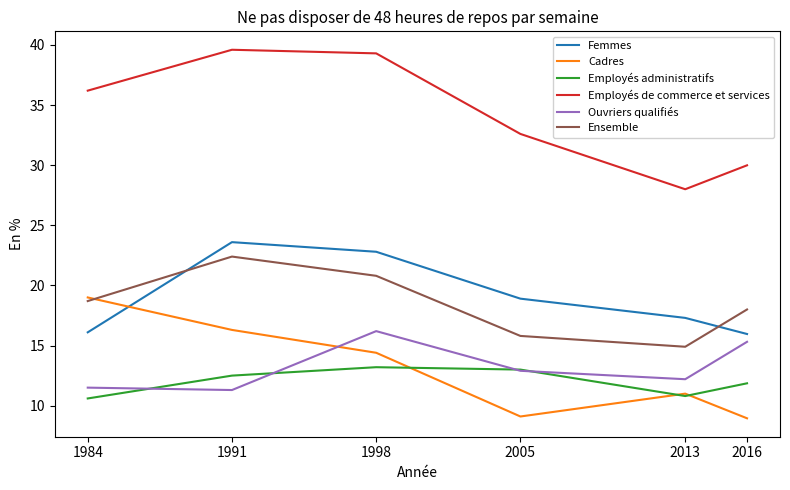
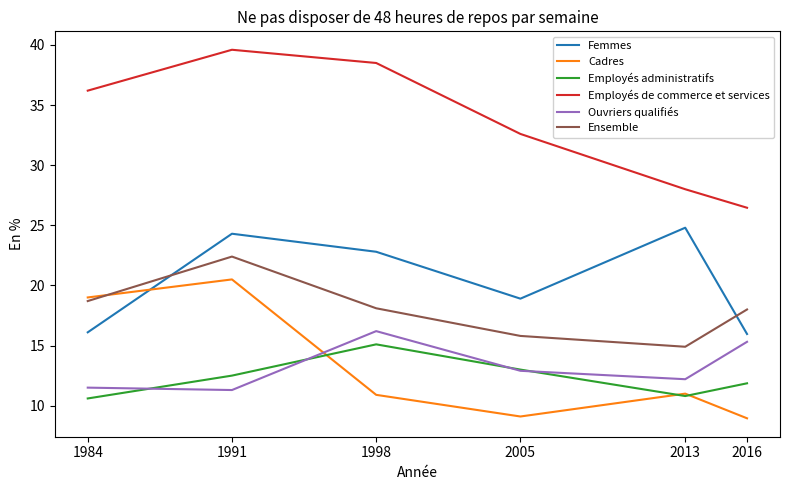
  {
    "Femmes": {
      "1984": 16.1,
-     "1991": 23.6,
+     "1991": 24.3,
      "1998": 22.8,
      "2005": 18.9,
-     "2013": 17.3,
+     "2013": 24.8,
      "2016": 16.0
    },
    "Cadres": {
      "1984": 19.0,
-     "1991": 16.3,
-     "1998": 14.4,
+     "1991": 20.5,
+     "1998": 10.9,
      "2005": 9.1,
      "2016": 9.0
    },
    "Employés administratifs": {
      "1984": 10.6,
      "1991": 12.5,
-     "1998": 13.2,
+     "1998": 15.1,
      "2016": 11.9
    },
    "Employés de commerce et services": {
      "1984": 36.2,
      "1991": 39.6,
-     "1998": 39.3,
+     "1998": 38.5,
      "2005": 32.6,
      "2013": 28.0,
-     "2016": 30.0
+     "2016": 26.5
    },
    "Ouvriers qualifiés": {
      "1984": 11.5,
      "1991": 11.3,
      "1998": 16.2,
      "2013": 12.2,
      "2016": 15.3
    },
    "Ensemble": {
      "1984": 18.7,
      "1991": 22.4,
-     "1998": 20.8,
+     "1998": 18.1,
      "2005": 15.8,
      "2013": 14.9,
      "2016": 18.0
    }
  }
